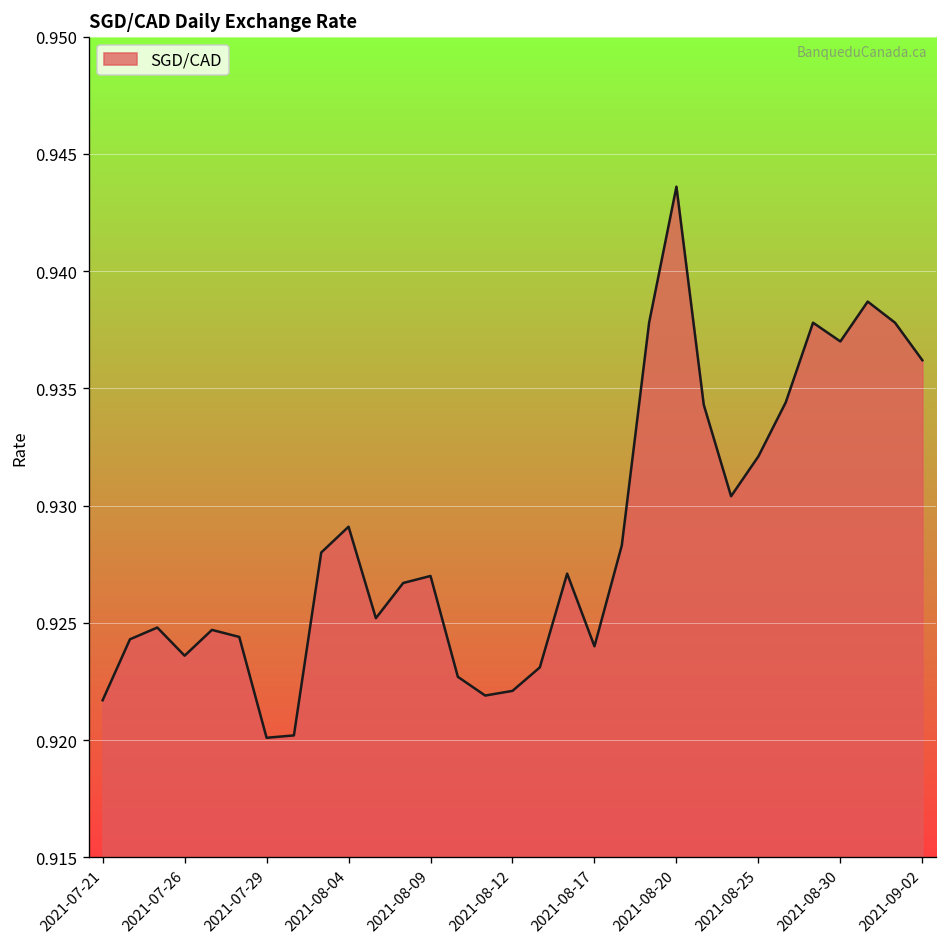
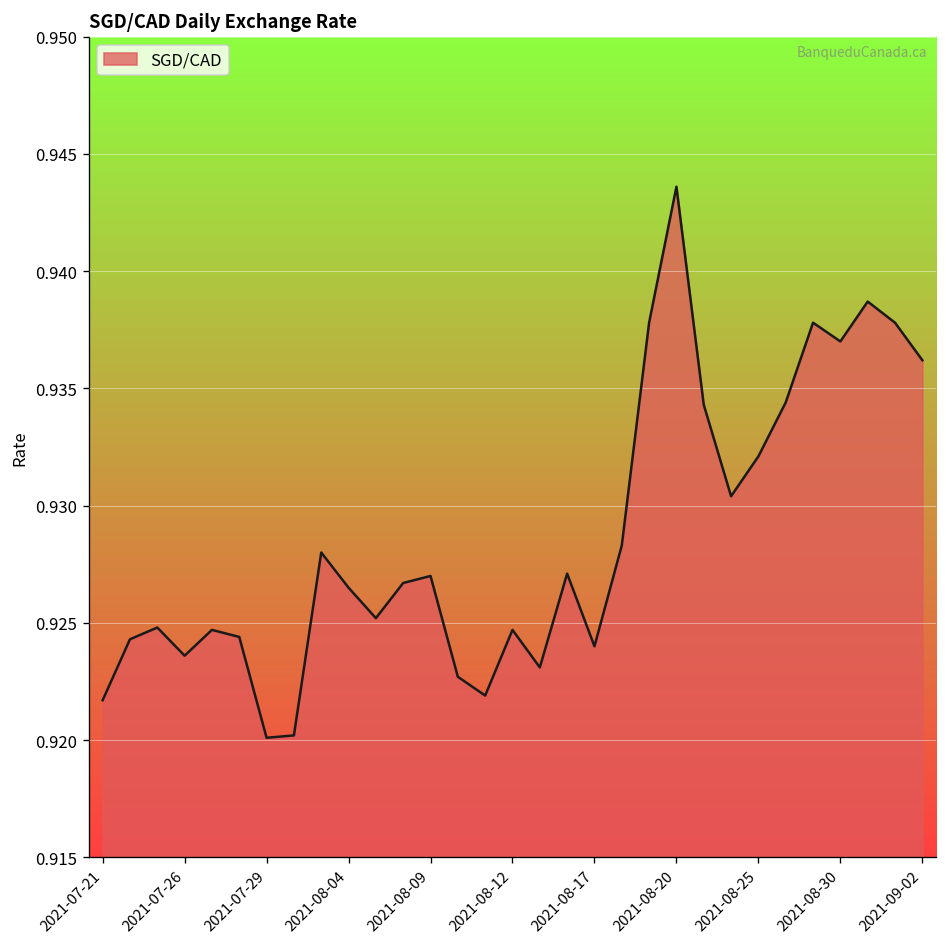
  {
    "2021-07-21": 0.9217,
    "2021-07-26": 0.9236,
    "2021-07-29": 0.9201,
-   "2021-08-04": 0.9291,
+   "2021-08-04": 0.9265,
    "2021-08-09": 0.9270,
-   "2021-08-12": 0.9221,
+   "2021-08-12": 0.9247,
    "2021-08-17": 0.9240,
    "2021-08-20": 0.9436,
    "2021-08-25": 0.9321,
    "2021-08-30": 0.9370,
    "2021-09-02": 0.9362
  }
